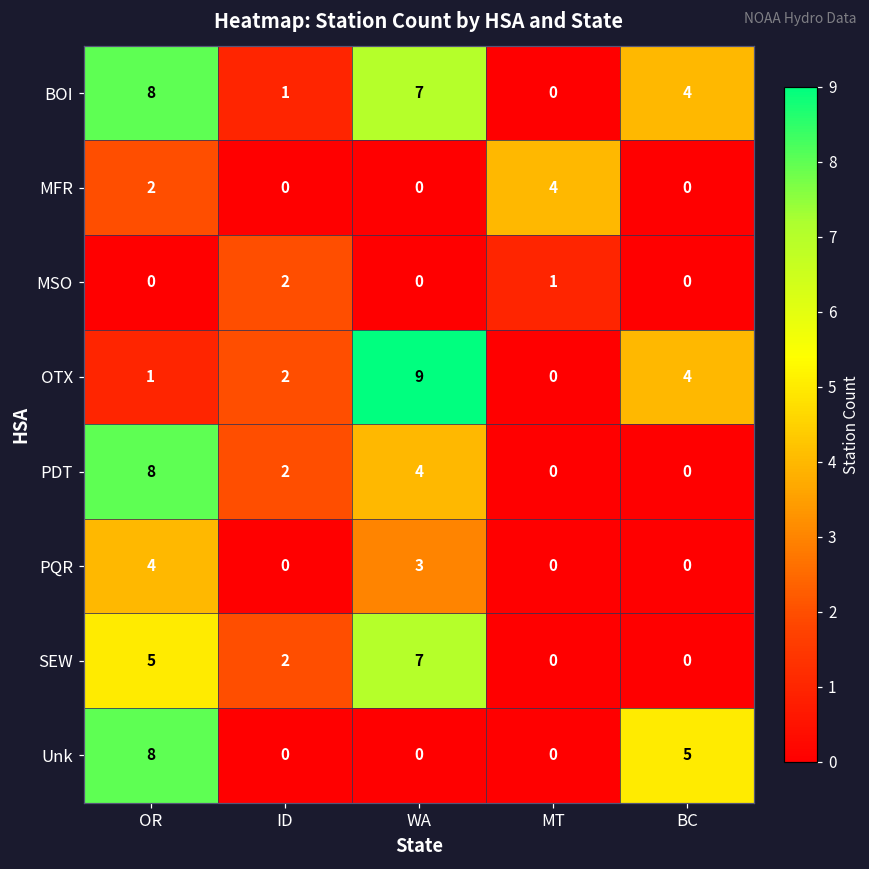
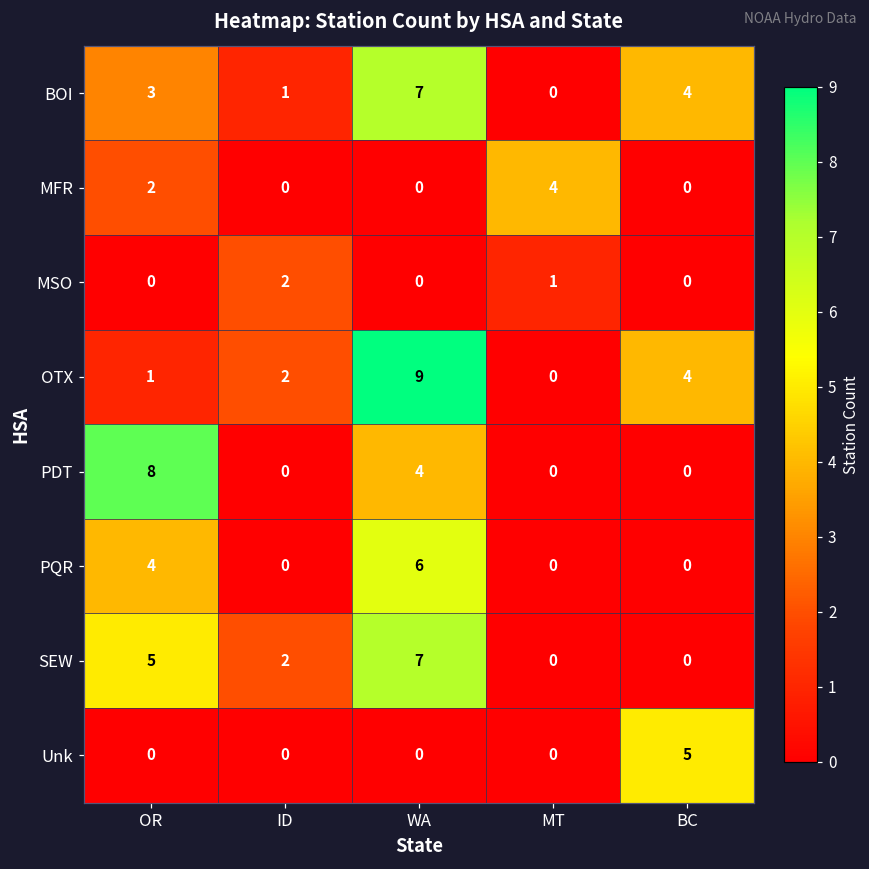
  {
    "BOI": {
-     "OR": 8,
+     "OR": 3,
      "ID": 1,
      "WA": 7,
      "MT": 0,
      "BC": 4
    },
    "MFR": {
      "OR": 2,
      "ID": 0,
      "WA": 0,
      "MT": 4,
      "BC": 0
    },
    "MSO": {
      "OR": 0,
      "ID": 2,
      "WA": 0,
      "MT": 1,
      "BC": 0
    },
    "OTX": {
      "OR": 1,
      "ID": 2,
      "WA": 9,
      "MT": 0,
      "BC": 4
    },
    "PDT": {
      "OR": 8,
-     "ID": 2,
+     "ID": 0,
      "WA": 4,
      "MT": 0,
      "BC": 0
    },
    "PQR": {
      "OR": 4,
      "ID": 0,
-     "WA": 3,
+     "WA": 6,
      "MT": 0,
      "BC": 0
    },
    "SEW": {
      "OR": 5,
      "ID": 2,
      "WA": 7,
      "MT": 0,
      "BC": 0
    },
    "Unk": {
-     "OR": 8,
+     "OR": 0,
      "ID": 0,
      "WA": 0,
      "MT": 0,
      "BC": 5
    }
  }
